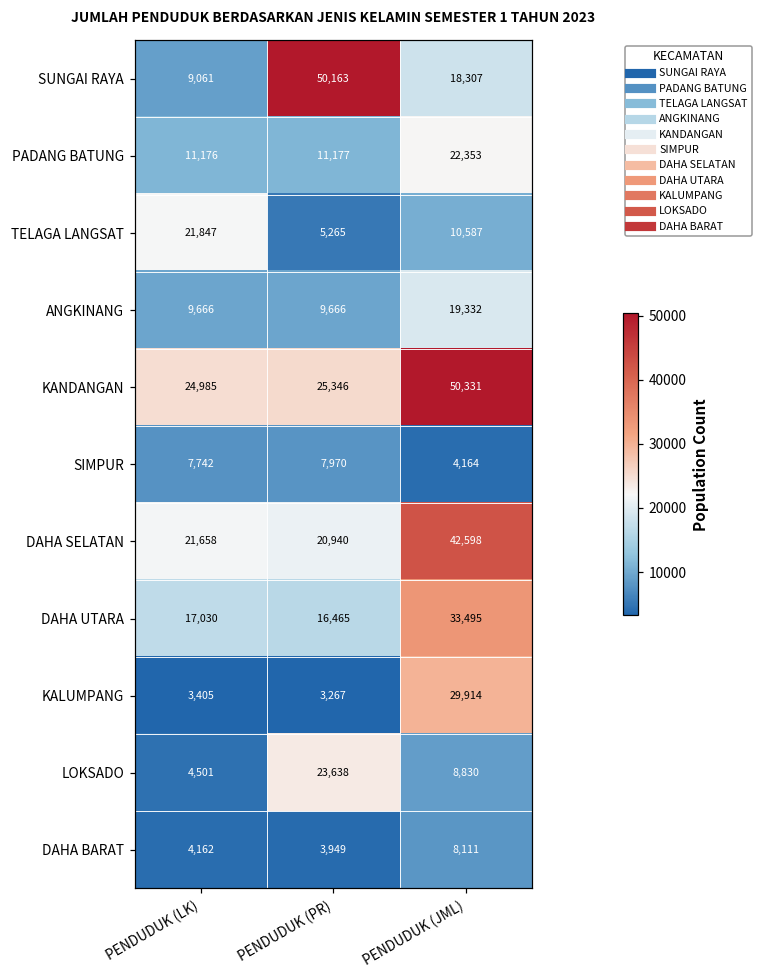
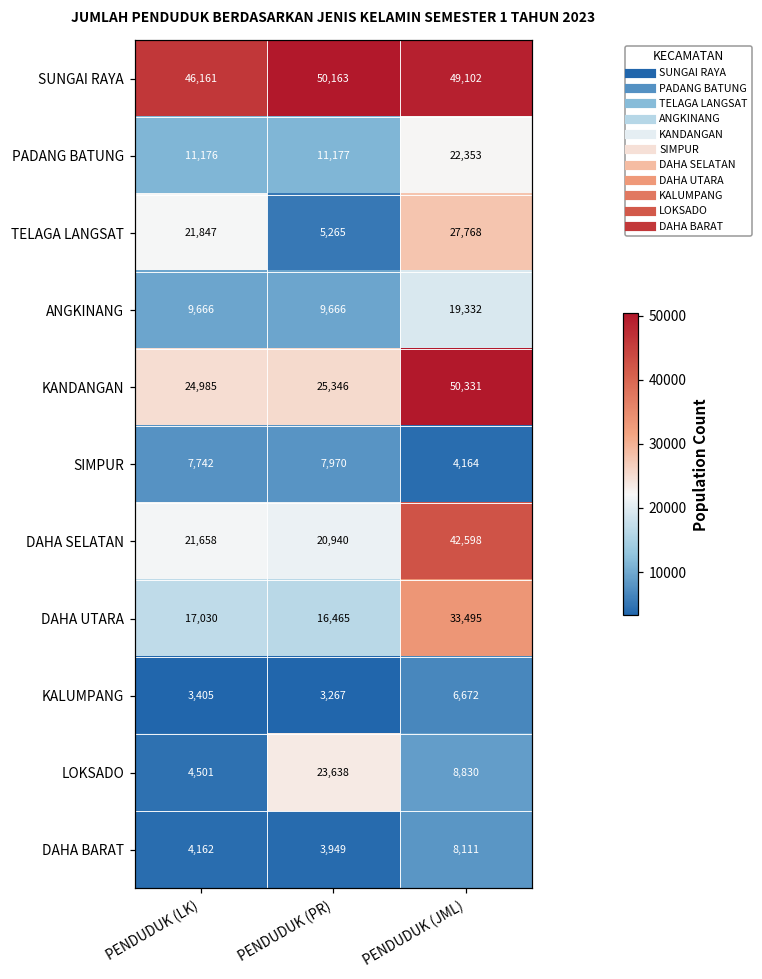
  {
    "SUNGAI RAYA": {
-     "PENDUDUK (LK)": "9,061",
+     "PENDUDUK (LK)": "46,161",
      "PENDUDUK (PR)": "50,163",
-     "PENDUDUK (JML)": "18,307"
+     "PENDUDUK (JML)": "49,102"
    },
    "PADANG BATUNG": {
      "PENDUDUK (LK)": "11,176",
      "PENDUDUK (PR)": "11,177",
      "PENDUDUK (JML)": "22,353"
    },
    "TELAGA LANGSAT": {
      "PENDUDUK (LK)": "21,847",
      "PENDUDUK (PR)": "5,265",
-     "PENDUDUK (JML)": "10,587"
+     "PENDUDUK (JML)": "27,768"
    },
    "ANGKINANG": {
      "PENDUDUK (LK)": "9,666",
      "PENDUDUK (PR)": "9,666",
      "PENDUDUK (JML)": "19,332"
    },
    "KANDANGAN": {
      "PENDUDUK (LK)": "24,985",
      "PENDUDUK (PR)": "25,346",
      "PENDUDUK (JML)": "50,331"
    },
    "SIMPUR": {
      "PENDUDUK (LK)": "7,742",
      "PENDUDUK (PR)": "7,970",
      "PENDUDUK (JML)": "4,164"
    },
    "DAHA SELATAN": {
      "PENDUDUK (LK)": "21,658",
      "PENDUDUK (PR)": "20,940",
      "PENDUDUK (JML)": "42,598"
    },
    "DAHA UTARA": {
      "PENDUDUK (LK)": "17,030",
      "PENDUDUK (PR)": "16,465",
      "PENDUDUK (JML)": "33,495"
    },
    "KALUMPANG": {
      "PENDUDUK (LK)": "3,405",
      "PENDUDUK (PR)": "3,267",
-     "PENDUDUK (JML)": "29,914"
+     "PENDUDUK (JML)": "6,672"
    },
    "LOKSADO": {
      "PENDUDUK (LK)": "4,501",
      "PENDUDUK (PR)": "23,638",
      "PENDUDUK (JML)": "8,830"
    },
    "DAHA BARAT": {
      "PENDUDUK (LK)": "4,162",
      "PENDUDUK (PR)": "3,949",
      "PENDUDUK (JML)": "8,111"
    }
  }
